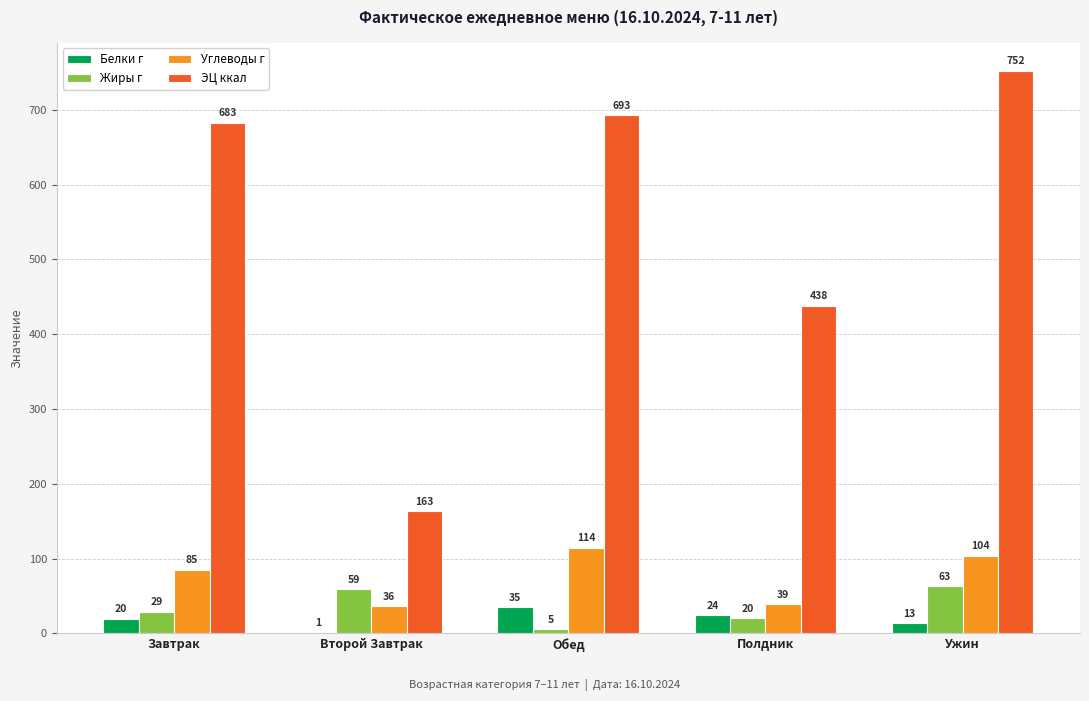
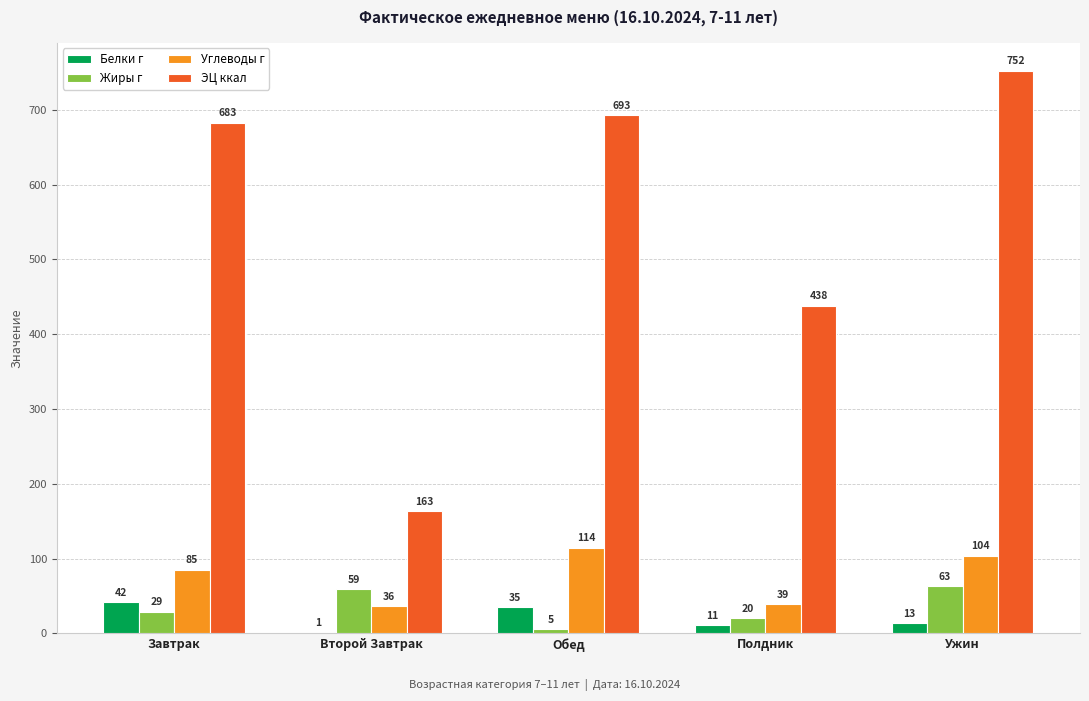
  {
    "Белки г": {
-     "Завтрак": 20,
+     "Завтрак": 42,
      "Второй Завтрак": 1,
      "Обед": 35,
-     "Полдник": 24,
+     "Полдник": 11,
      "Ужин": 13
    },
    "Жиры г": {
      "Завтрак": 29,
      "Второй Завтрак": 59,
      "Обед": 5,
      "Полдник": 20,
      "Ужин": 63
    }
  }
